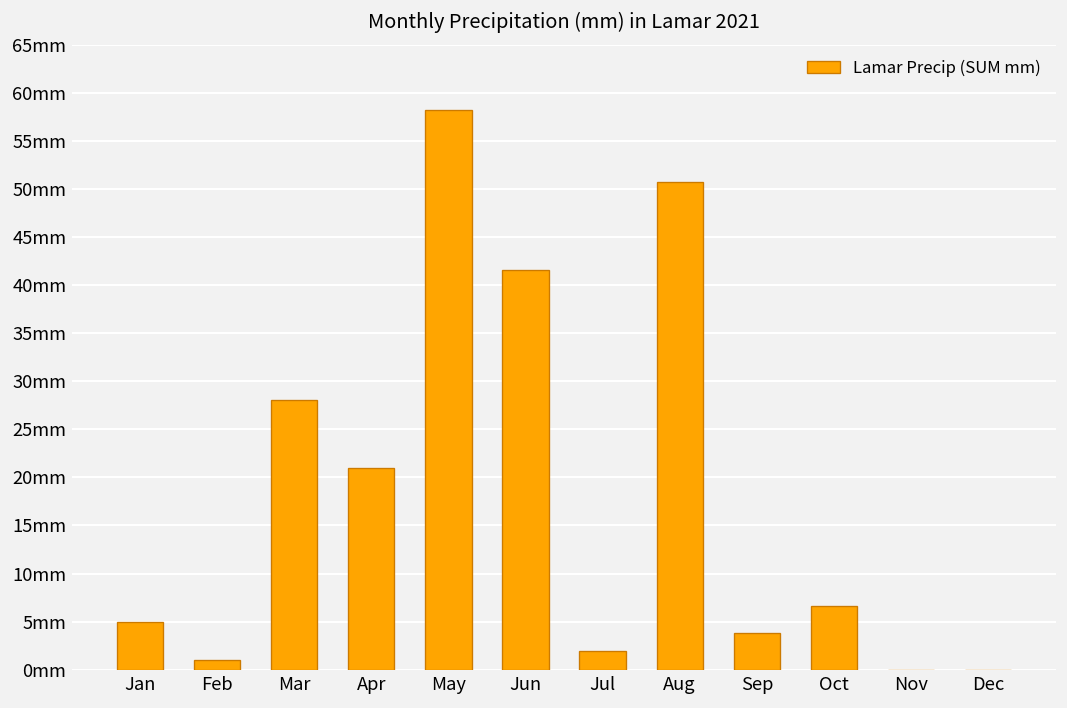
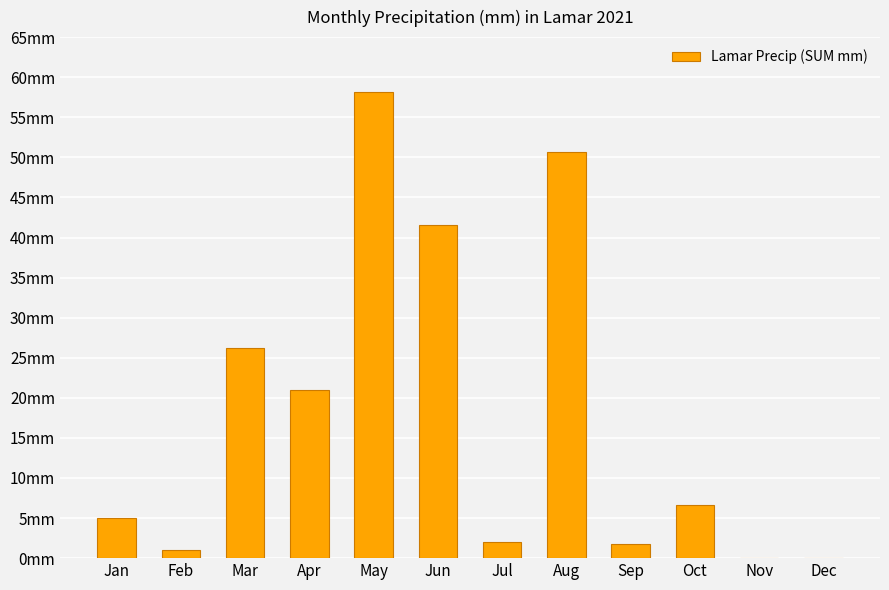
  {
    "Jan": "5mm",
    "Feb": "1mm",
-   "Mar": "28mm",
+   "Mar": "26mm",
    "Apr": "21mm",
    "May": "58mm",
    "Jun": "42mm",
    "Jul": "2mm",
    "Aug": "51mm",
-   "Sep": "4mm",
+   "Sep": "2mm",
    "Oct": "7mm",
    "Nov": "0mm",
    "Dec": "0mm"
  }
